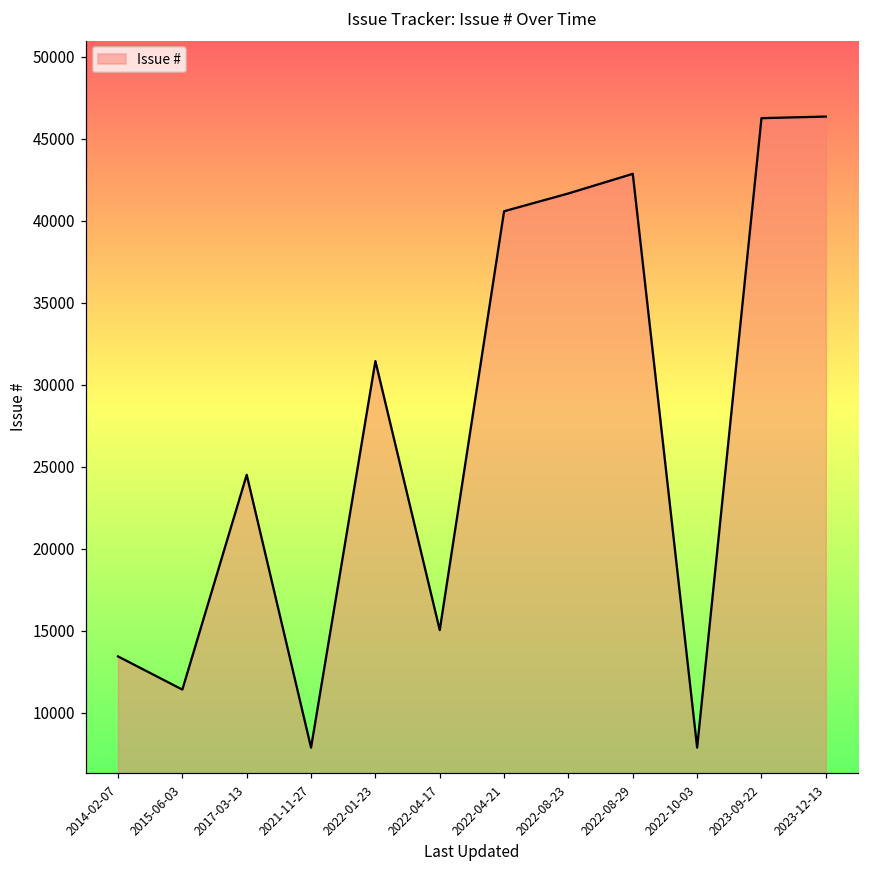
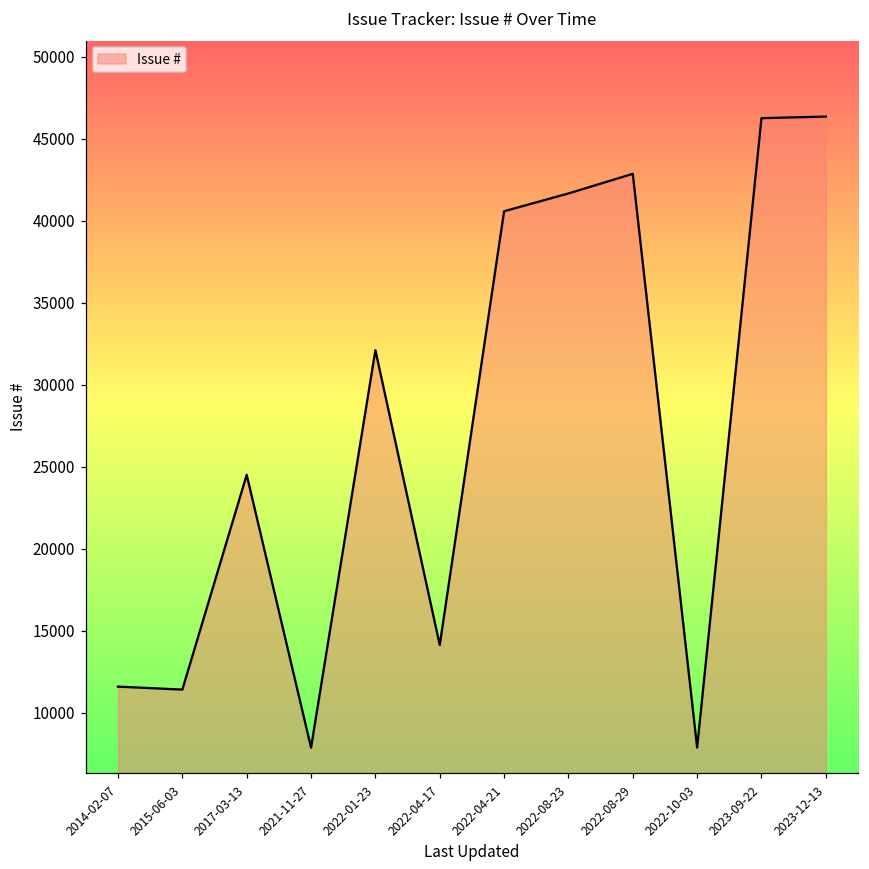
  {
-   "2014-02-07": 13400,
+   "2014-02-07": 11600,
    "2015-06-03": 11400,
    "2017-03-13": 24500,
    "2021-11-27": 7900,
-   "2022-01-23": 31400,
-   "2022-04-17": 15000,
+   "2022-01-23": 32100,
+   "2022-04-17": 14100,
    "2022-04-21": 40600,
    "2022-08-23": 41700,
    "2022-08-29": 42800,
    "2022-10-03": 7900,
    "2023-09-22": 46200,
    "2023-12-13": 46300
  }
